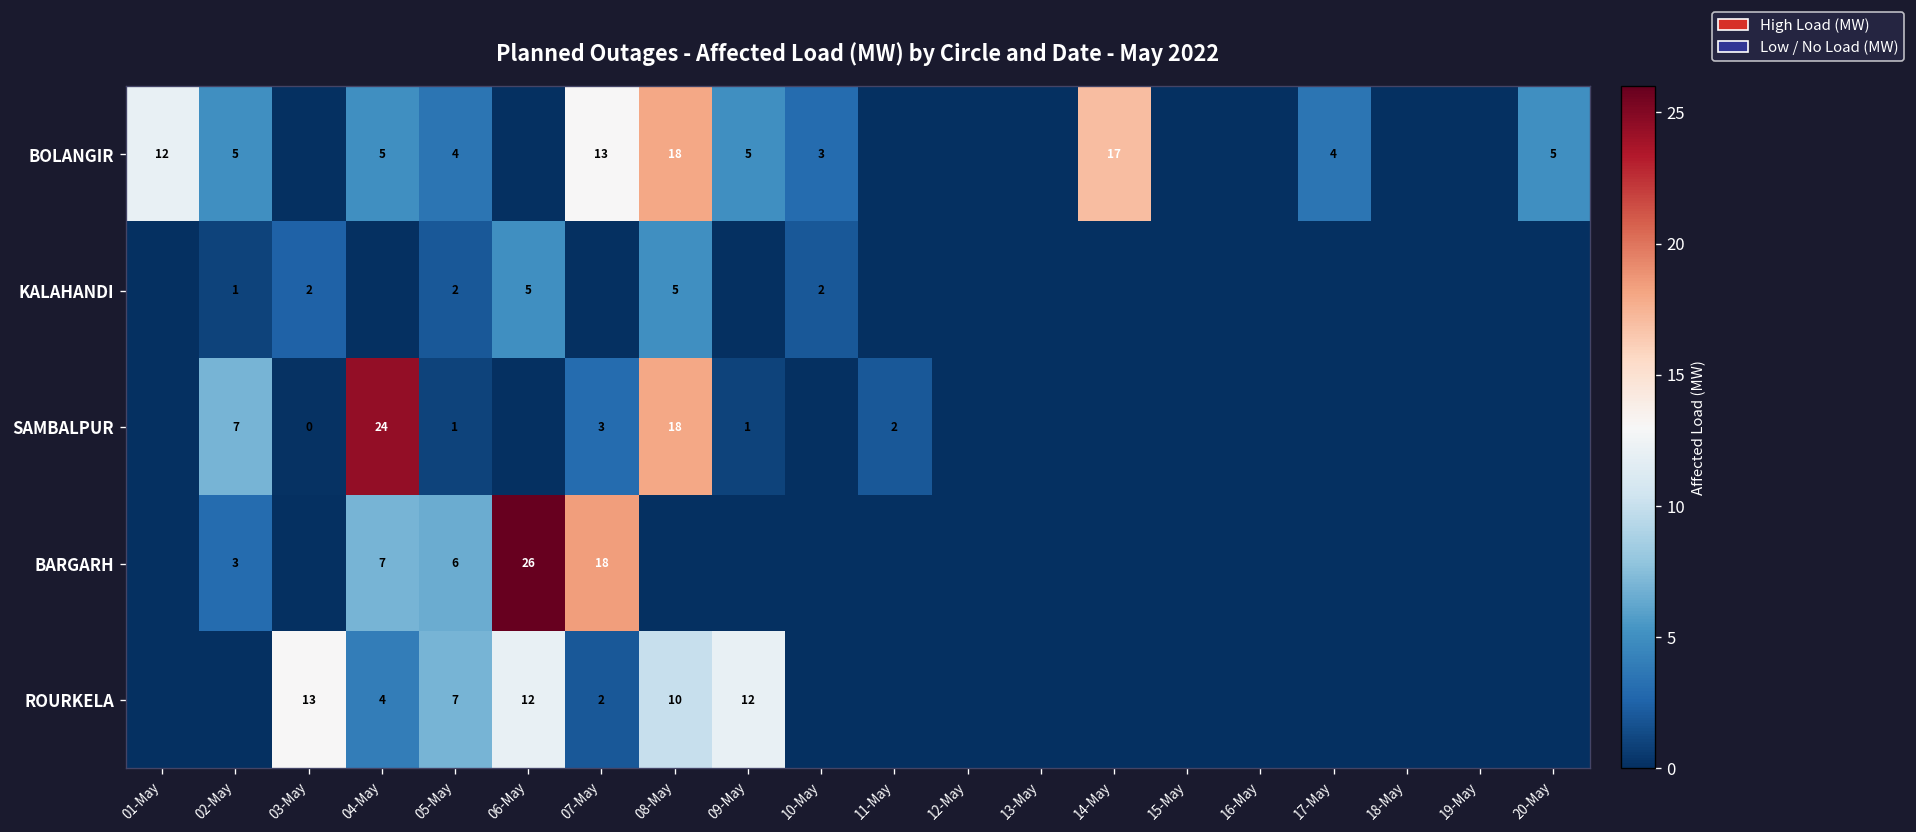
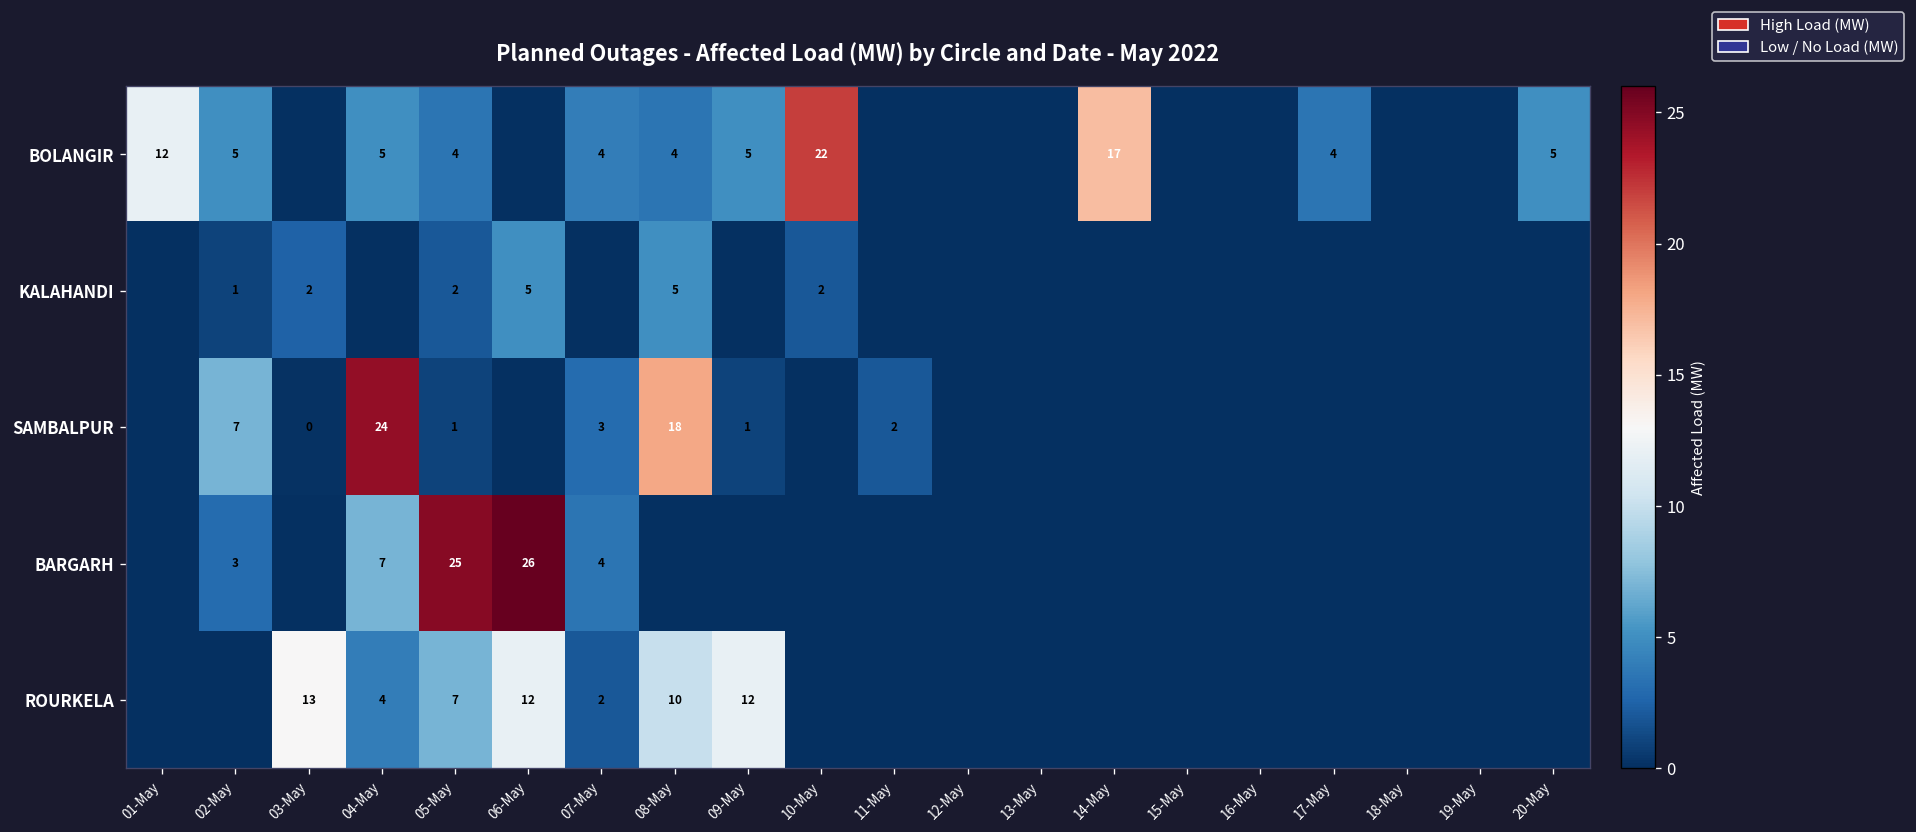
  {
    "BOLANGIR": {
      "01-May": 12,
      "02-May": 5,
      "04-May": 5,
      "05-May": 4,
-     "07-May": 13,
-     "08-May": 18,
+     "07-May": 4,
+     "08-May": 4,
      "09-May": 5,
-     "10-May": 3,
+     "10-May": 22,
      "14-May": 17,
      "17-May": 4,
      "20-May": 5
    },
    "KALAHANDI": {
      "02-May": 1,
      "03-May": 2,
      "05-May": 2,
      "06-May": 5,
      "08-May": 5,
      "10-May": 2
    },
    "SAMBALPUR": {
      "02-May": 7,
      "03-May": 0,
      "04-May": 24,
      "05-May": 1,
      "07-May": 3,
      "08-May": 18,
      "09-May": 1,
      "11-May": 2
    },
    "BARGARH": {
      "02-May": 3,
      "04-May": 7,
-     "05-May": 6,
+     "05-May": 25,
      "06-May": 26,
-     "07-May": 18
+     "07-May": 4
    },
    "ROURKELA": {
      "03-May": 13,
      "04-May": 4,
      "05-May": 7,
      "06-May": 12,
      "07-May": 2,
      "08-May": 10,
      "09-May": 12
    }
  }
